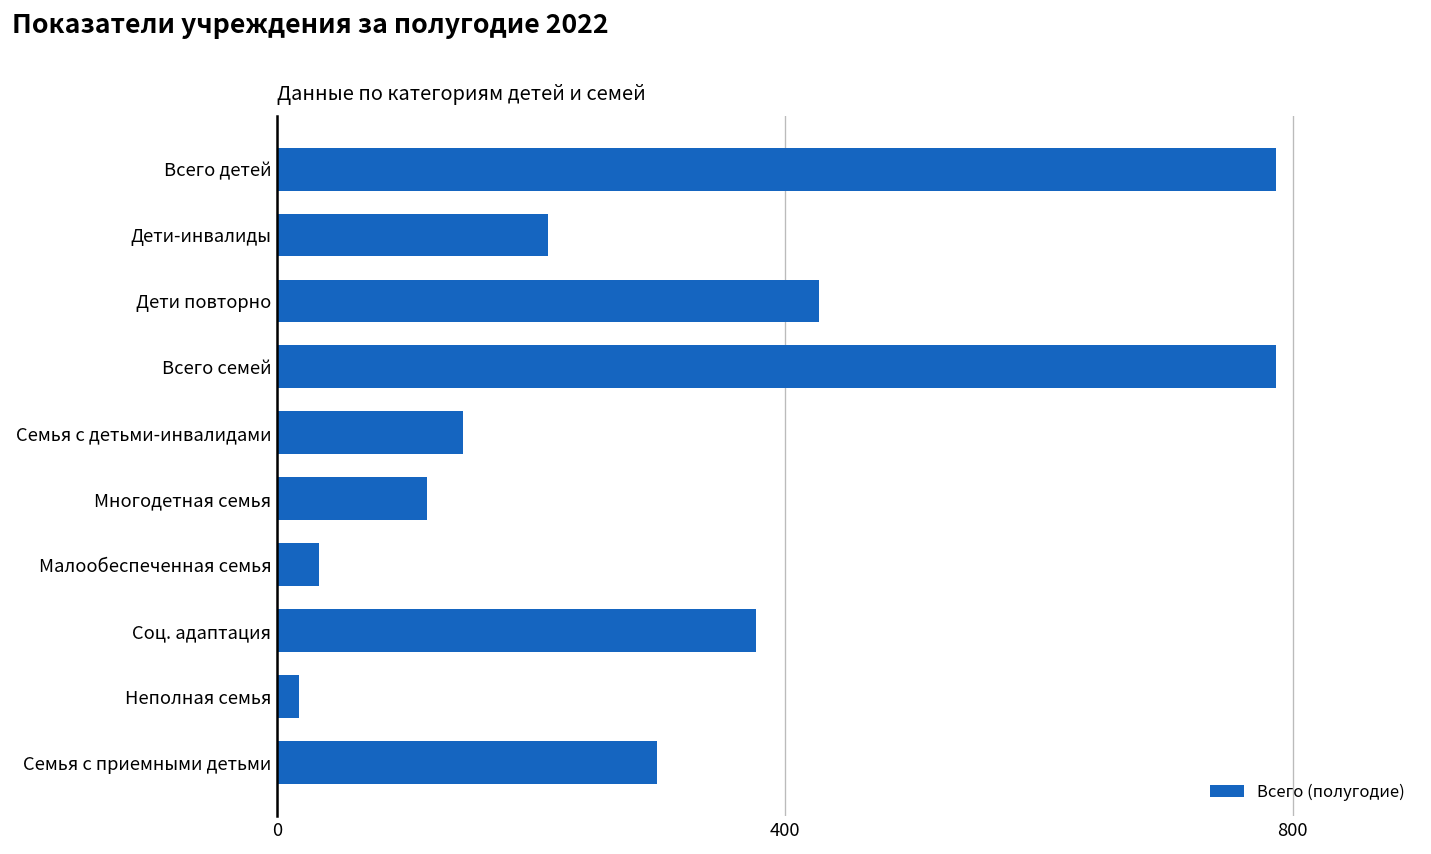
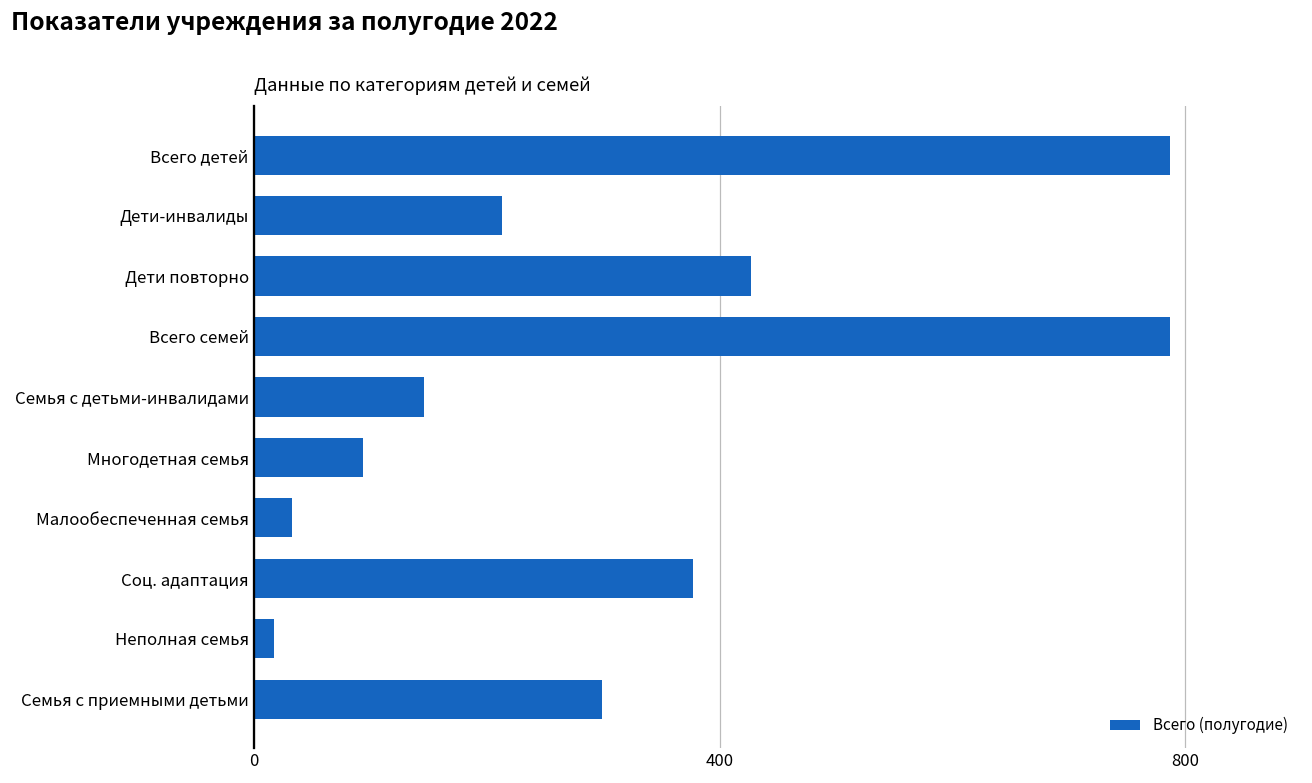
  {
    "Всего детей": 787,
    "Дети-инвалиды": 213,
    "Дети повторно": 427,
    "Всего семей": 787,
    "Семья с детьми-инвалидами": 146,
-   "Многодетная семья": 118,
+   "Многодетная семья": 94,
    "Малообеспеченная семья": 33,
    "Соц. адаптация": 377,
    "Неполная семья": 17,
    "Семья с приемными детьми": 299
  }
